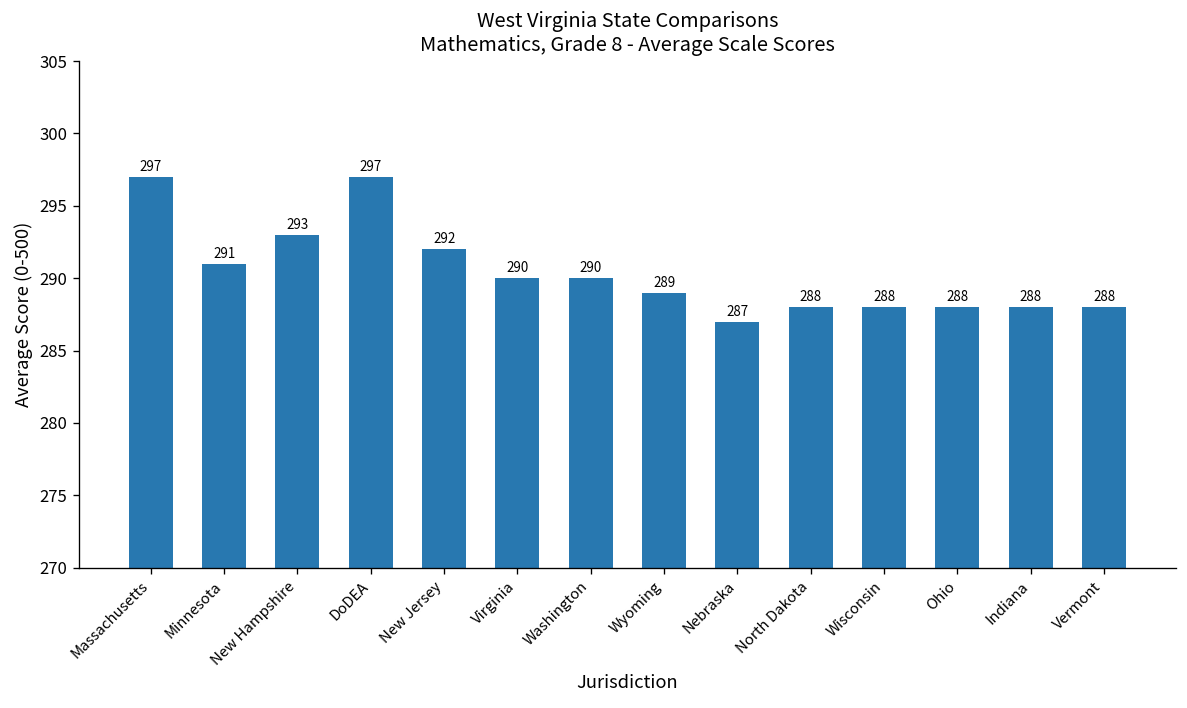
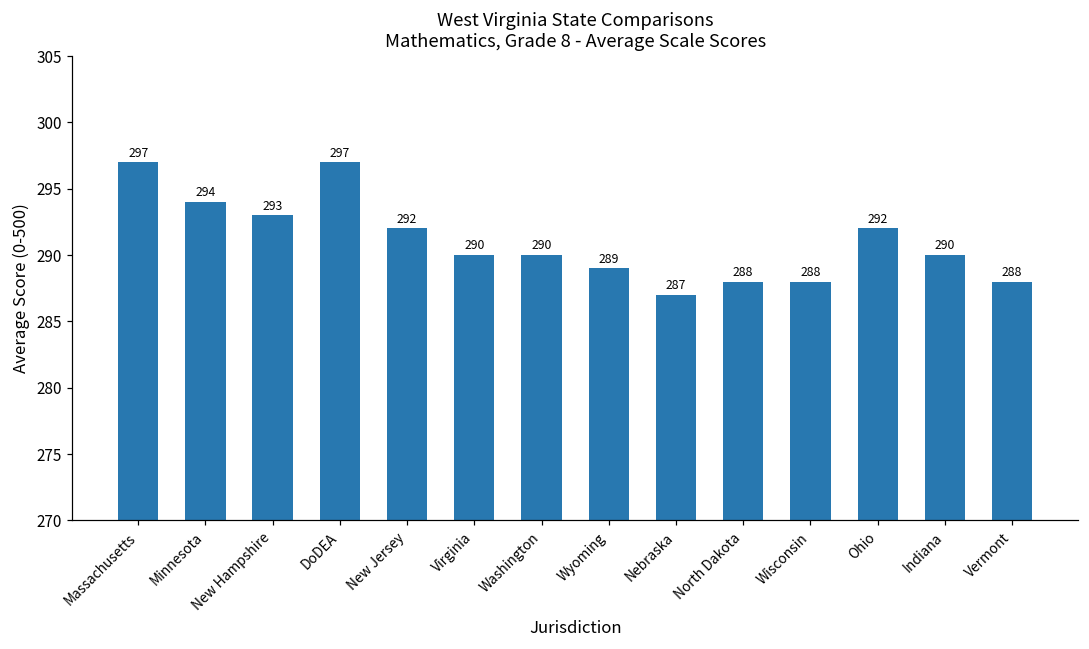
  {
    "Massachusetts": 297,
-   "Minnesota": 291,
+   "Minnesota": 294,
    "New Hampshire": 293,
    "DoDEA": 297,
    "New Jersey": 292,
    "Virginia": 290,
    "Washington": 290,
    "Wyoming": 289,
    "Nebraska": 287,
    "North Dakota": 288,
    "Wisconsin": 288,
-   "Ohio": 288,
-   "Indiana": 288,
+   "Ohio": 292,
+   "Indiana": 290,
    "Vermont": 288
  }
